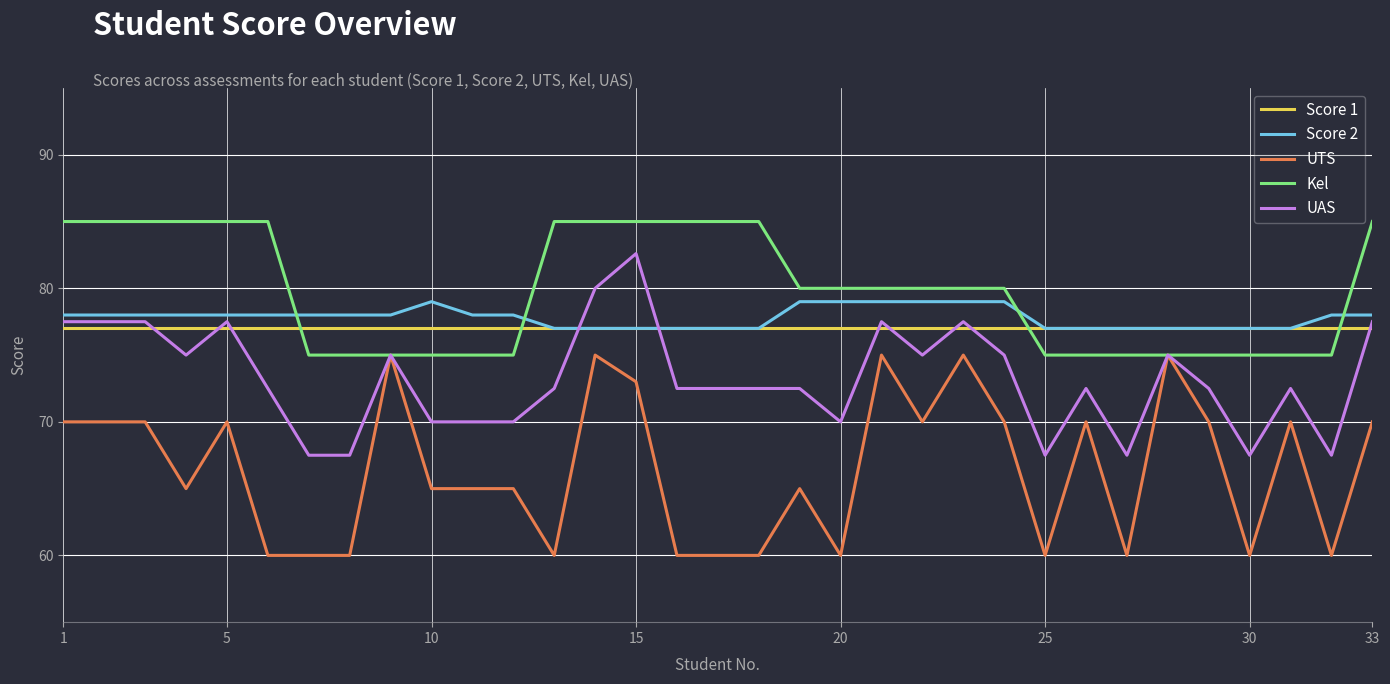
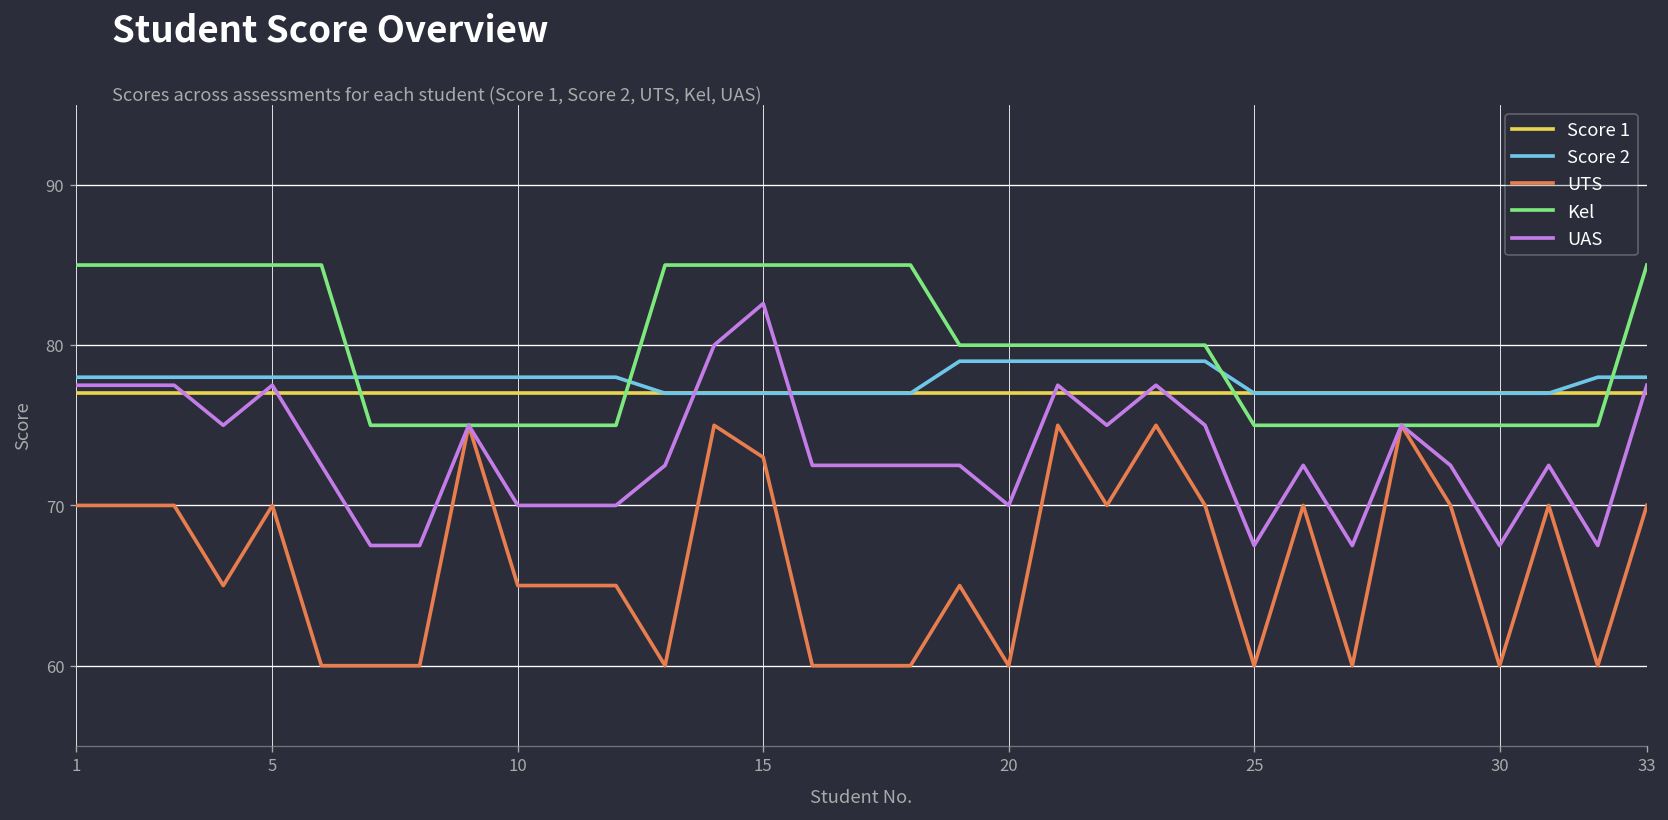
  {
    "Score 1": {
      "1": 77,
      "5": 77,
      "10": 77,
      "20": 77,
      "33": 77
    },
    "Score 2": {
      "1": 78,
      "5": 78,
-     "10": 79,
+     "10": 78,
      "20": 79,
      "33": 78
    },
    "UTS": {
      "1": 70,
      "5": 70,
      "10": 65,
      "15": 73,
      "20": 60,
      "25": 60,
      "30": 60,
      "33": 70
    },
    "Kel": {
      "1": 85,
      "5": 85,
      "10": 75,
      "15": 85,
      "20": 80,
      "25": 75,
      "30": 75,
      "33": 85
    },
    "UAS": {
      "1": 77.5,
      "5": 77.5,
      "10": 70,
      "15": 82.6,
      "20": 70,
      "25": 67.5,
      "30": 67.5,
      "33": 77.5
    }
  }
